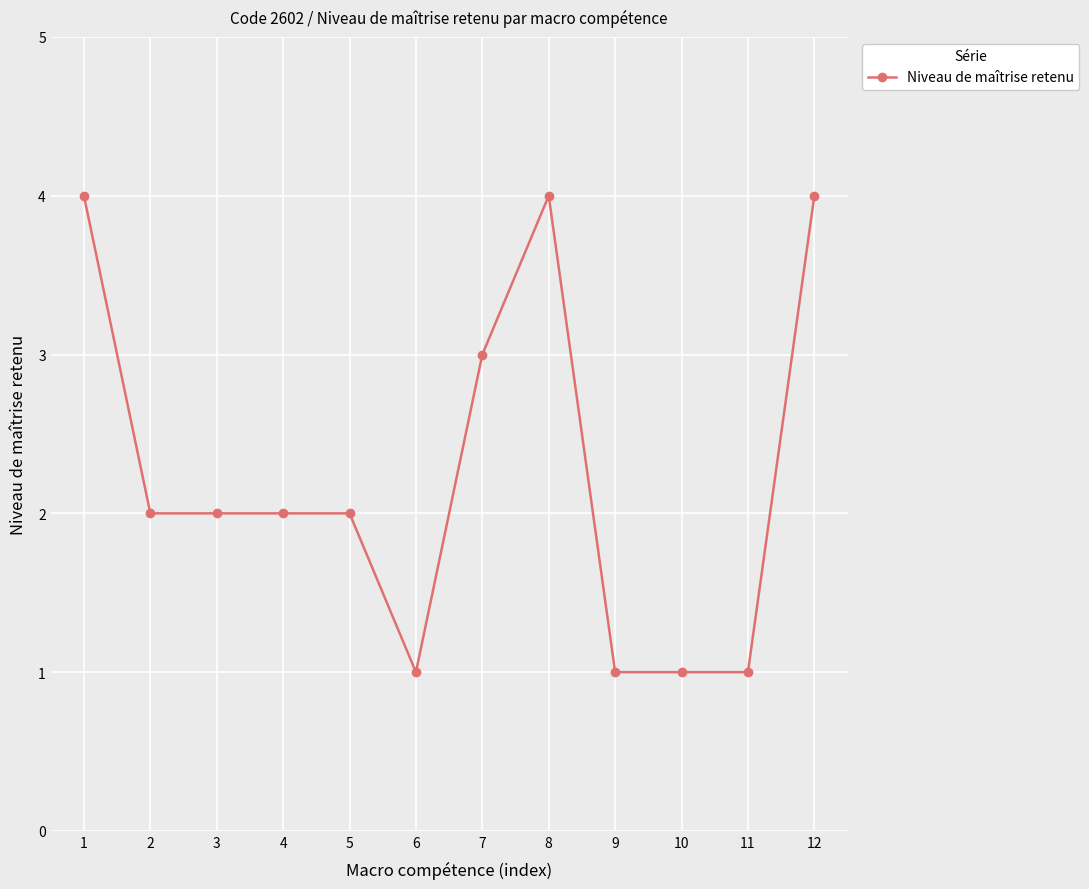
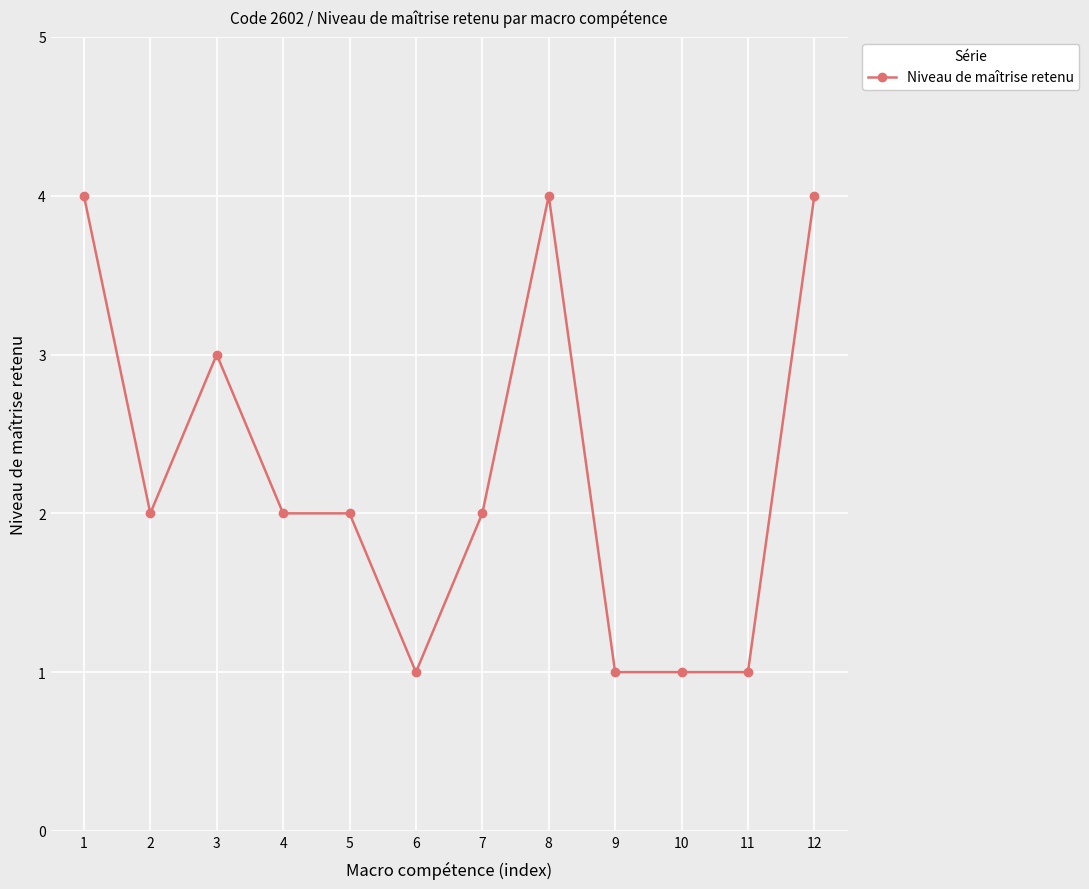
  {
    "1": 4,
    "2": 2,
-   "3": 2,
+   "3": 3,
    "4": 2,
    "5": 2,
    "6": 1,
-   "7": 3,
+   "7": 2,
    "8": 4,
    "9": 1,
    "10": 1,
    "11": 1,
    "12": 4
  }
